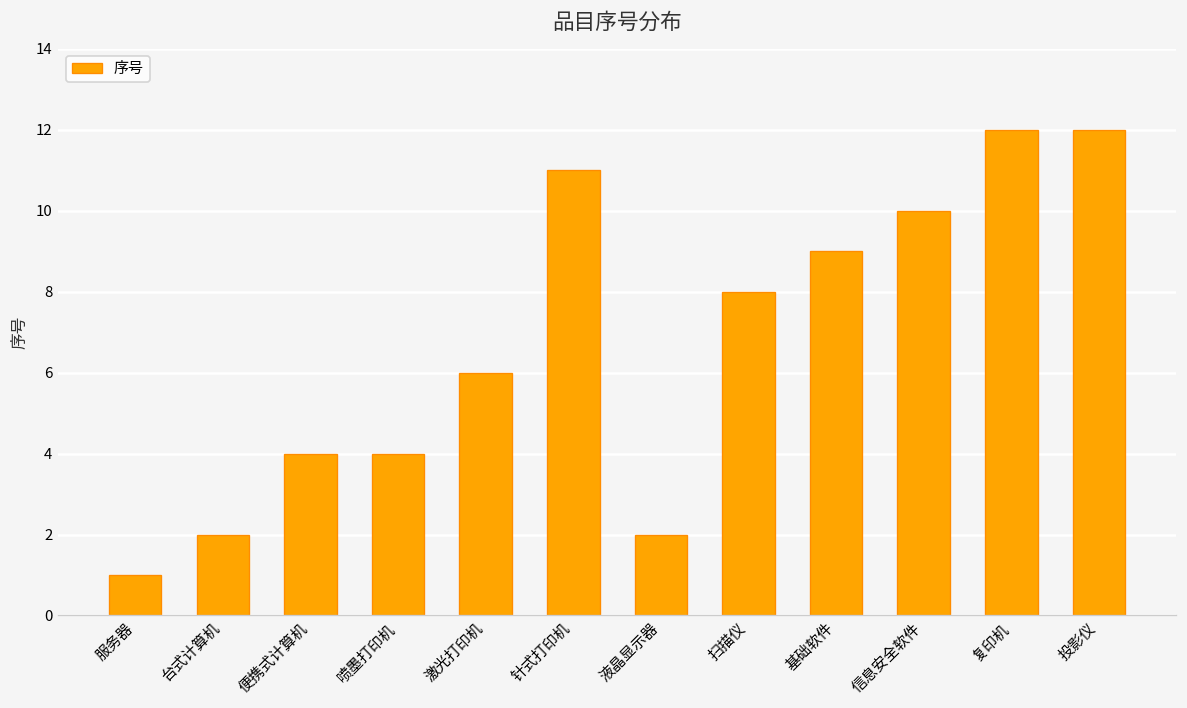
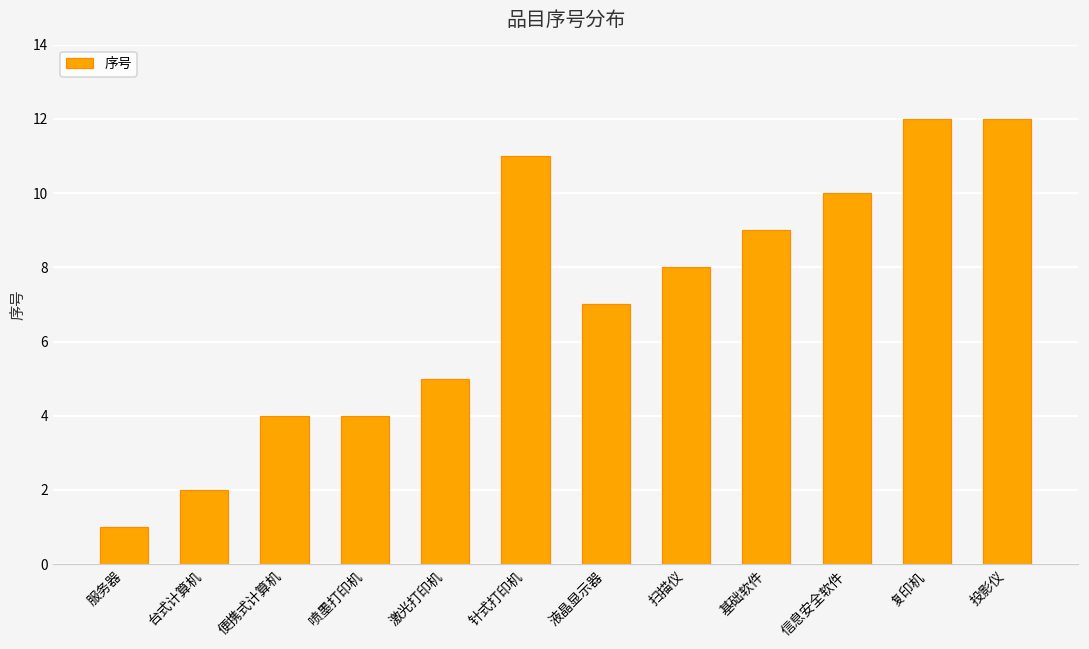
  {
    "服务器": 1,
    "台式计算机": 2,
    "便携式计算机": 4,
    "喷墨打印机": 4,
-   "激光打印机": 6,
+   "激光打印机": 5,
    "针式打印机": 11,
-   "液晶显示器": 2,
+   "液晶显示器": 7,
    "扫描仪": 8,
    "基础软件": 9,
    "信息安全软件": 10,
    "复印机": 12,
    "投影仪": 12
  }
